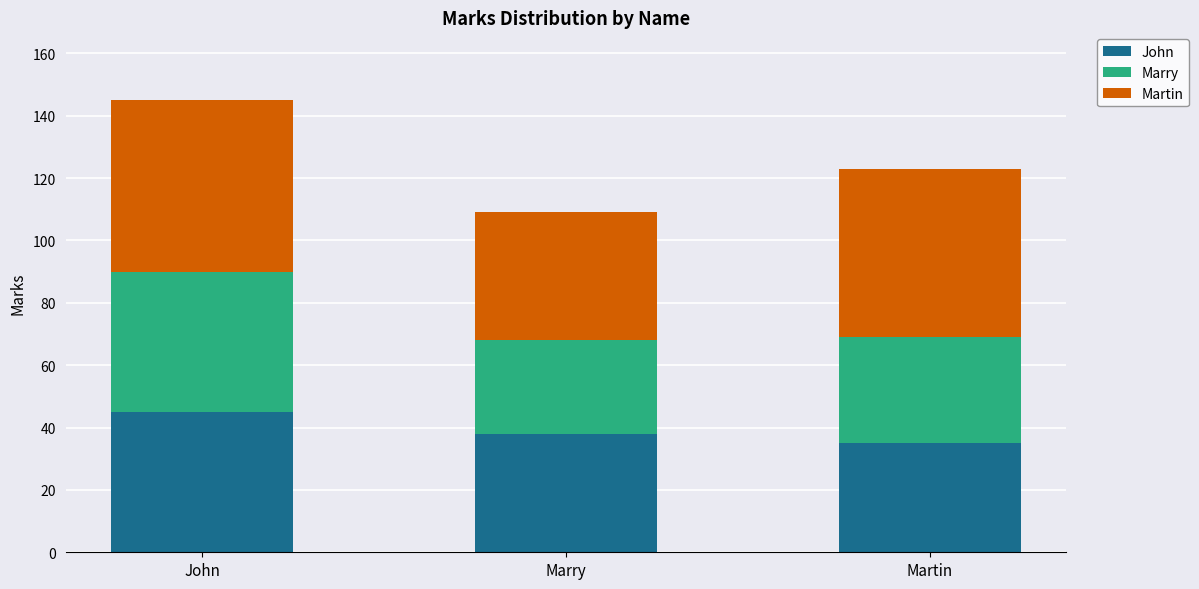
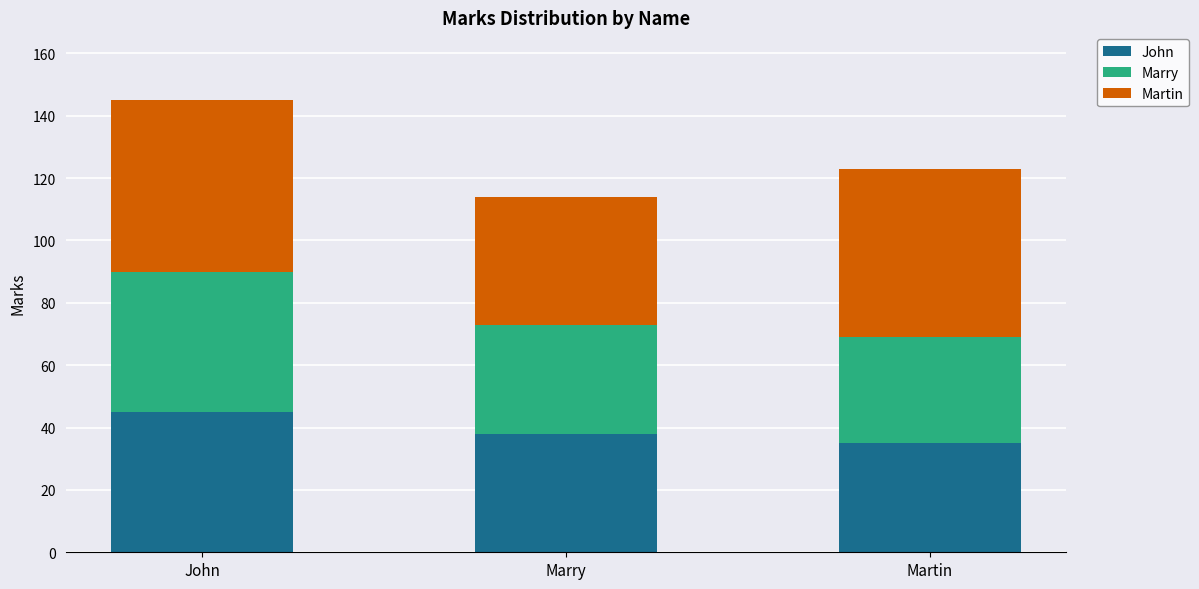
  {
    "John": {
      "John": 45,
      "Marry": 38,
      "Martin": 35
    },
    "Marry": {
      "John": 45,
-     "Marry": 30,
+     "Marry": 35,
      "Martin": 34
    },
    "Martin": {
      "John": 55,
      "Marry": 41,
      "Martin": 54
    }
  }
